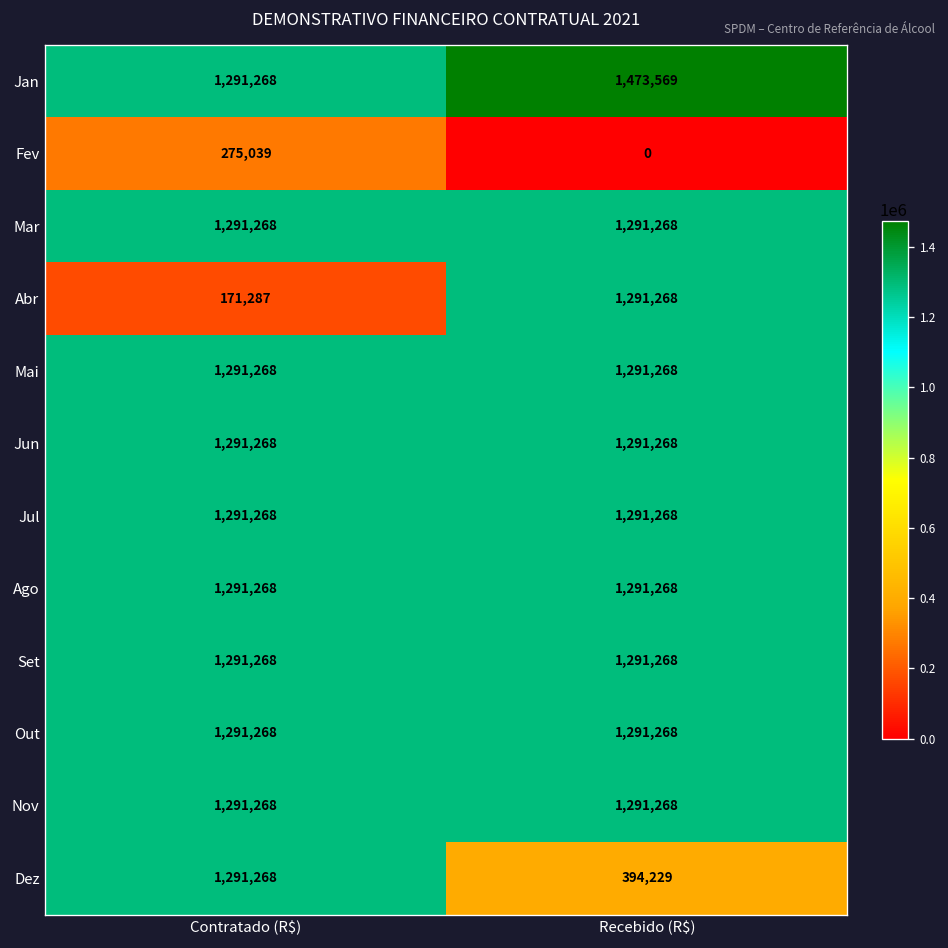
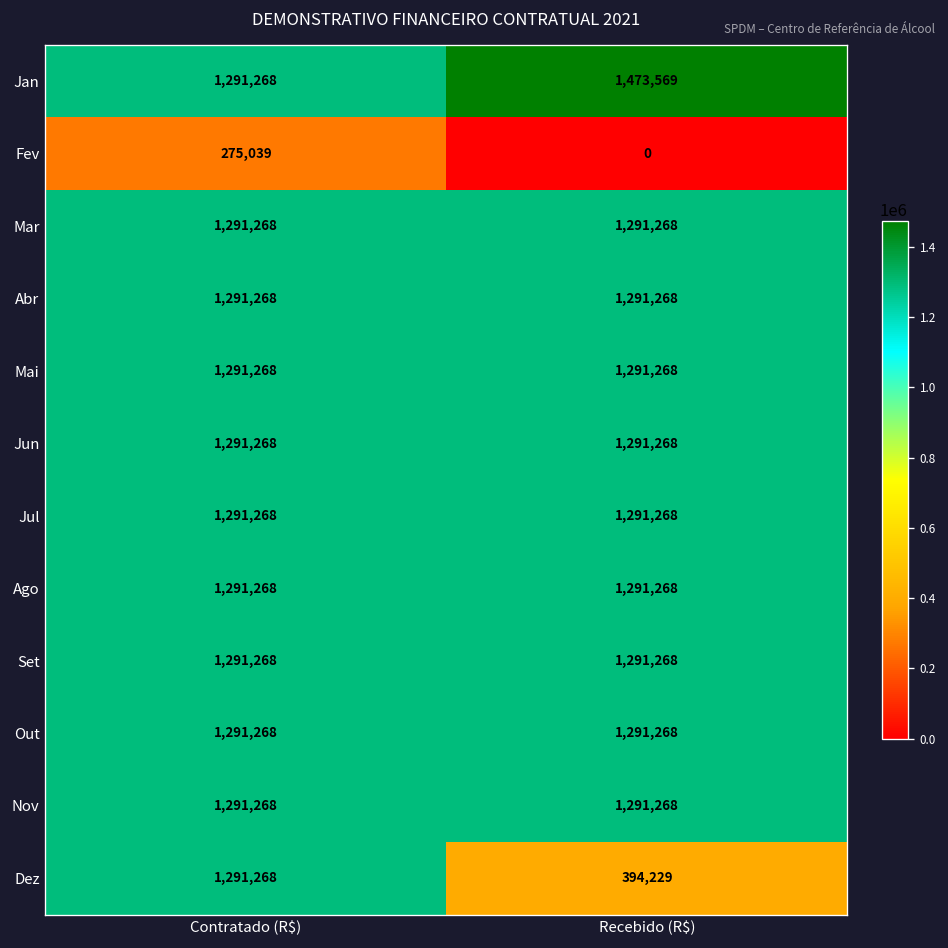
  {
    "Jan": {
      "Contratado (R$)": "1,291,268",
      "Recebido (R$)": "1,473,569"
    },
    "Fev": {
      "Contratado (R$)": "275,039",
      "Recebido (R$)": "0"
    },
    "Mar": {
      "Contratado (R$)": "1,291,268",
      "Recebido (R$)": "1,291,268"
    },
    "Abr": {
-     "Contratado (R$)": "171,287",
+     "Contratado (R$)": "1,291,268",
      "Recebido (R$)": "1,291,268"
    },
    "Mai": {
      "Contratado (R$)": "1,291,268",
      "Recebido (R$)": "1,291,268"
    },
    "Jun": {
      "Contratado (R$)": "1,291,268",
      "Recebido (R$)": "1,291,268"
    },
    "Jul": {
      "Contratado (R$)": "1,291,268",
      "Recebido (R$)": "1,291,268"
    },
    "Ago": {
      "Contratado (R$)": "1,291,268",
      "Recebido (R$)": "1,291,268"
    },
    "Set": {
      "Contratado (R$)": "1,291,268",
      "Recebido (R$)": "1,291,268"
    },
    "Out": {
      "Contratado (R$)": "1,291,268",
      "Recebido (R$)": "1,291,268"
    },
    "Nov": {
      "Contratado (R$)": "1,291,268",
      "Recebido (R$)": "1,291,268"
    },
    "Dez": {
      "Contratado (R$)": "1,291,268",
      "Recebido (R$)": "394,229"
    }
  }
